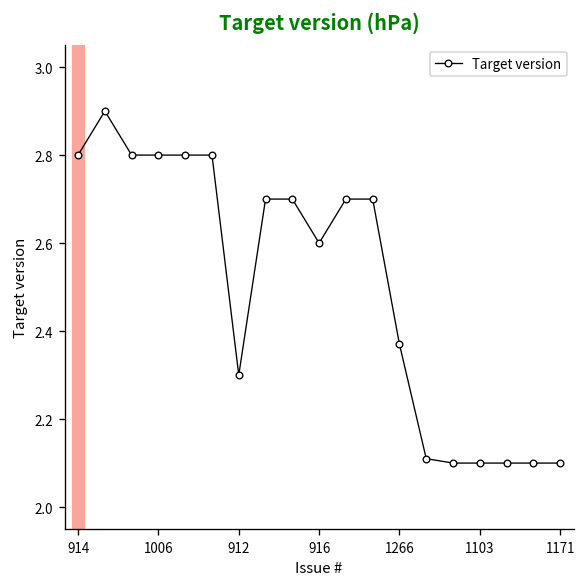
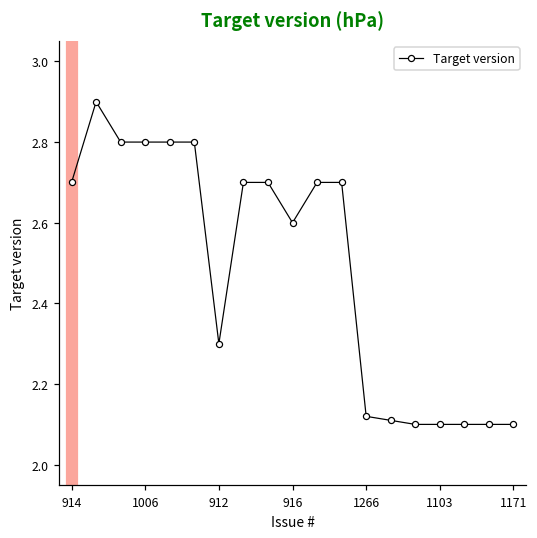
  {
-   "914": 2.8,
+   "914": 2.7,
    "1006": 2.80,
    "912": 2.30,
    "916": 2.60,
-   "1266": 2.37,
+   "1266": 2.12,
    "1103": 2.10,
    "1171": 2.10
  }
